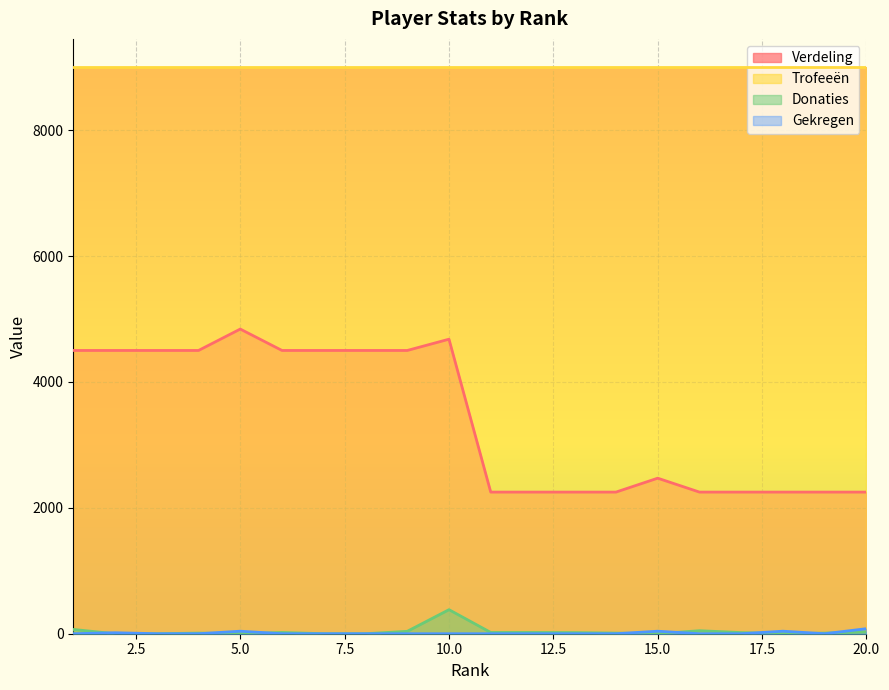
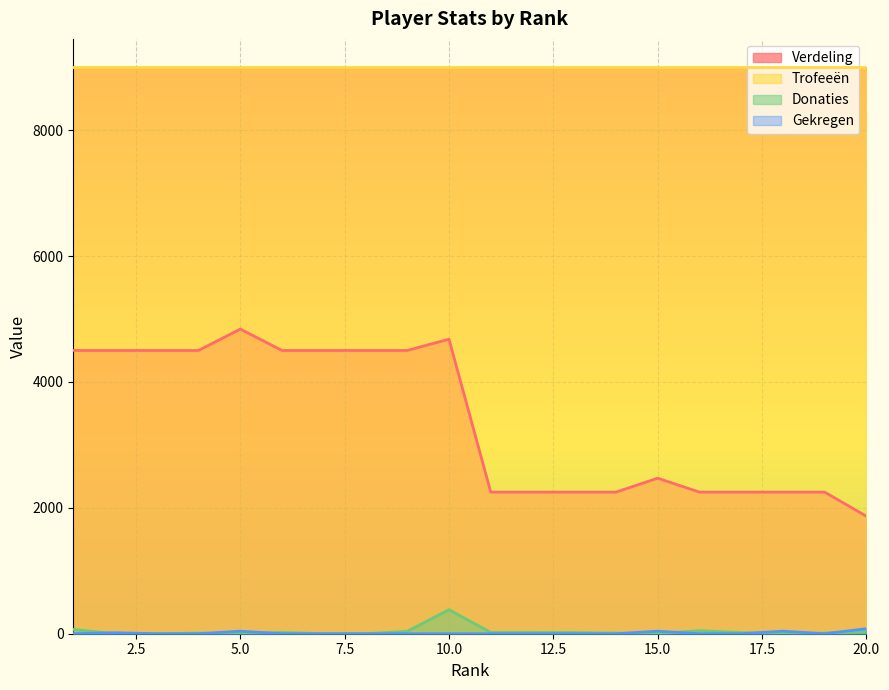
  {
    "Verdeling": {
      "5.0": 4800,
      "10.0": 4700,
      "15.0": 2500,
-     "20.0": 2300
+     "20.0": 1900
    },
    "Trofeeën": {
      "5.0": 9000,
      "10.0": 9000,
      "15.0": 9000,
      "20.0": 9000
    },
    "Donaties": {
      "10.0": 400,
      "20.0": 0
    },
    "Gekregen": {
      "10.0": 0,
      "20.0": 100
    }
  }
